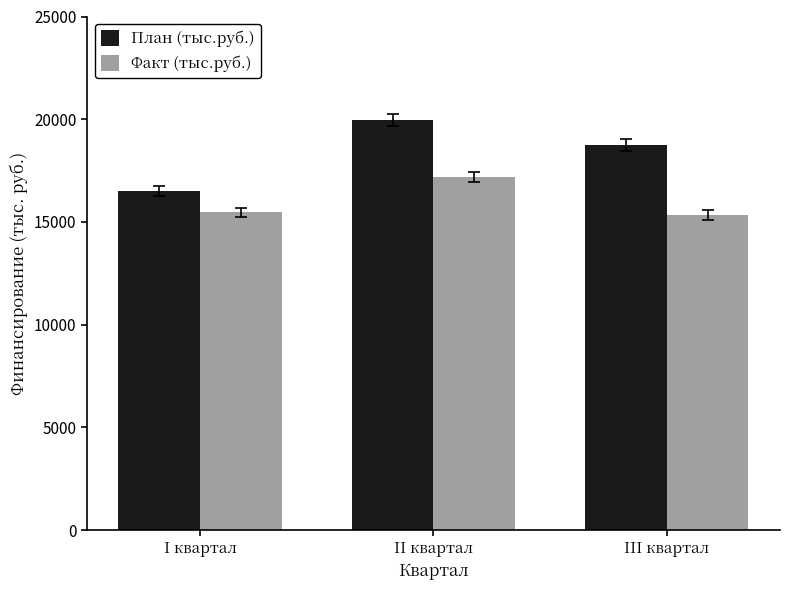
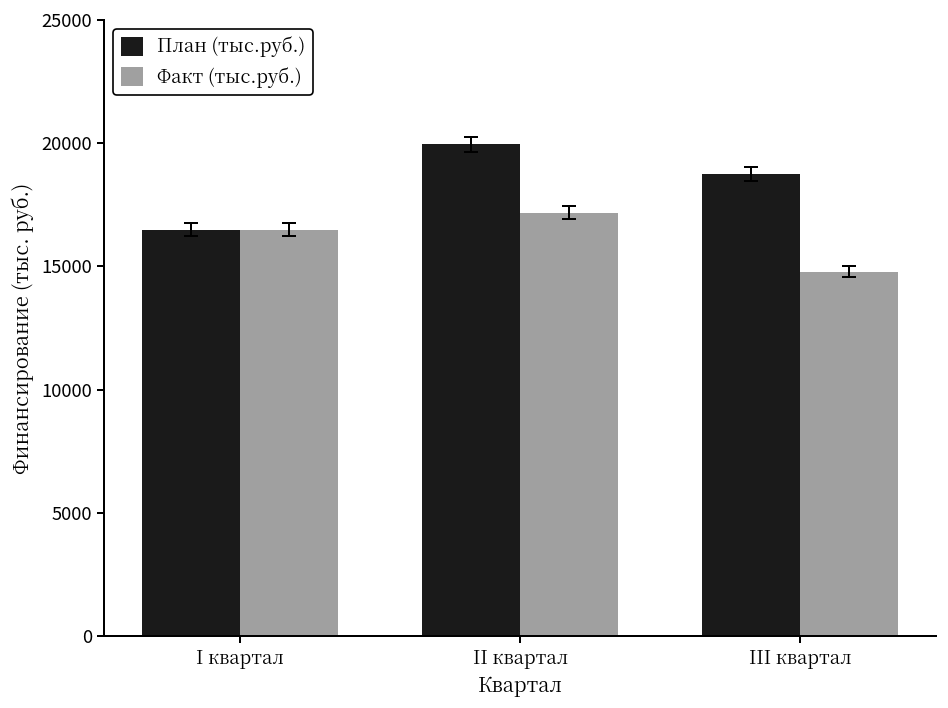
  {
    "План (тыс.руб.)": {
      "I квартал": 16500,
      "II квартал": 20000,
      "III квартал": 18700
    },
    "Факт (тыс.руб.)": {
-     "I квартал": 15500,
+     "I квартал": 16500,
      "II квартал": 17200,
-     "III квартал": 15300
+     "III квартал": 14800
    }
  }
